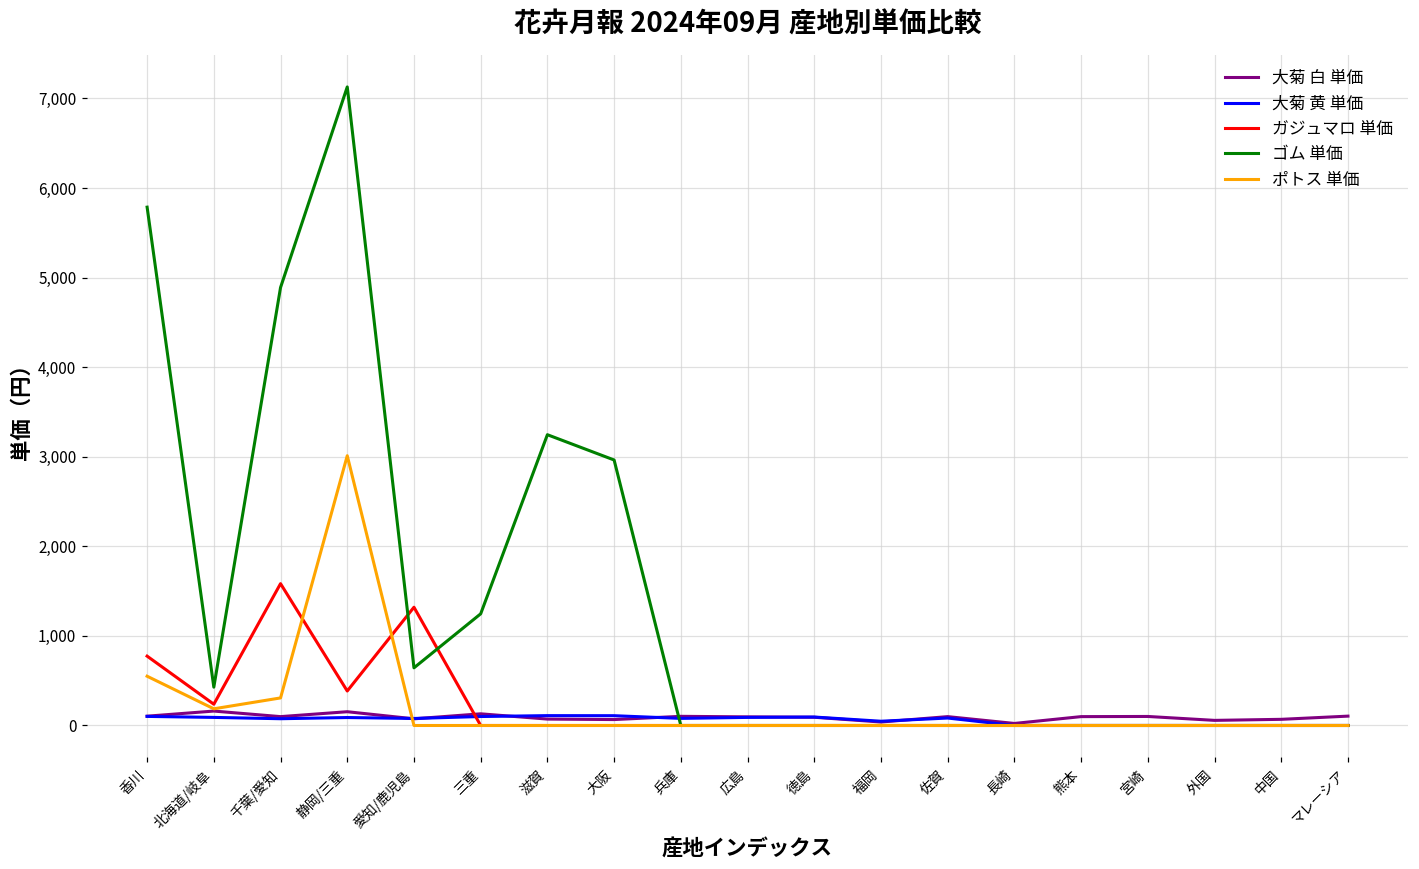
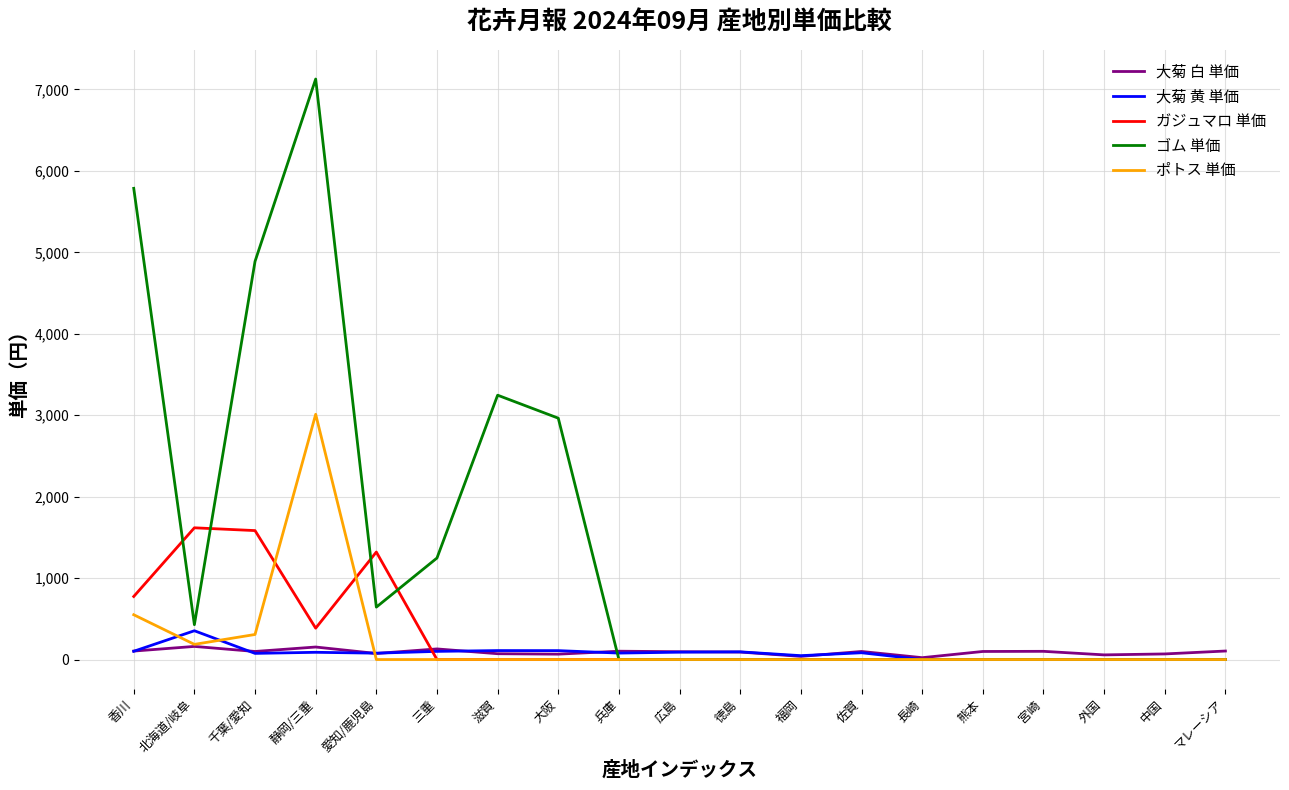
  {
    "大菊 白 単価": {
      "静岡/三重": "200",
      "滋賀": "100",
      "大阪": "100",
      "熊本": "100",
      "宮崎": "100",
      "外国": "100",
      "中国": "100",
      "マレーシア": "100"
    },
    "大菊 黄 単価": {
-     "北海道/岐阜": "100",
+     "北海道/岐阜": "400",
      "静岡/三重": "100",
      "滋賀": "100",
      "大阪": "100"
    },
    "ガジュマロ 単価": {
      "香川": "800",
-     "北海道/岐阜": "200",
+     "北海道/岐阜": "1,600",
      "千葉/愛知": "1,600",
      "静岡/三重": "400",
      "愛知/鹿児島": "1,300"
    },
    "ゴム 単価": {
      "香川": "5,800",
      "北海道/岐阜": "400",
      "千葉/愛知": "4,900",
      "静岡/三重": "7,100",
      "愛知/鹿児島": "600",
      "三重": "1,200",
      "滋賀": "3,200",
      "大阪": "3,000"
    },
    "ポトス 単価": {
      "香川": "600",
      "千葉/愛知": "300",
      "静岡/三重": "3,000",
      "愛知/鹿児島": "0"
    }
  }
